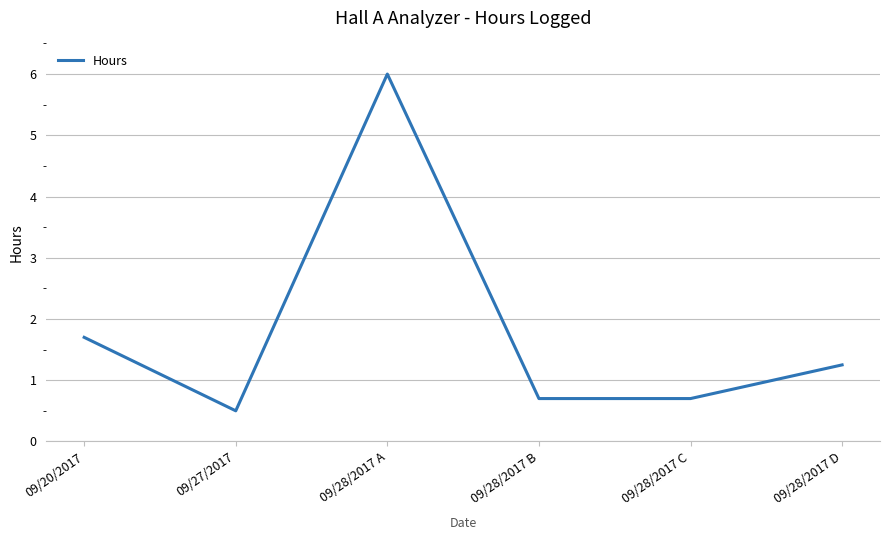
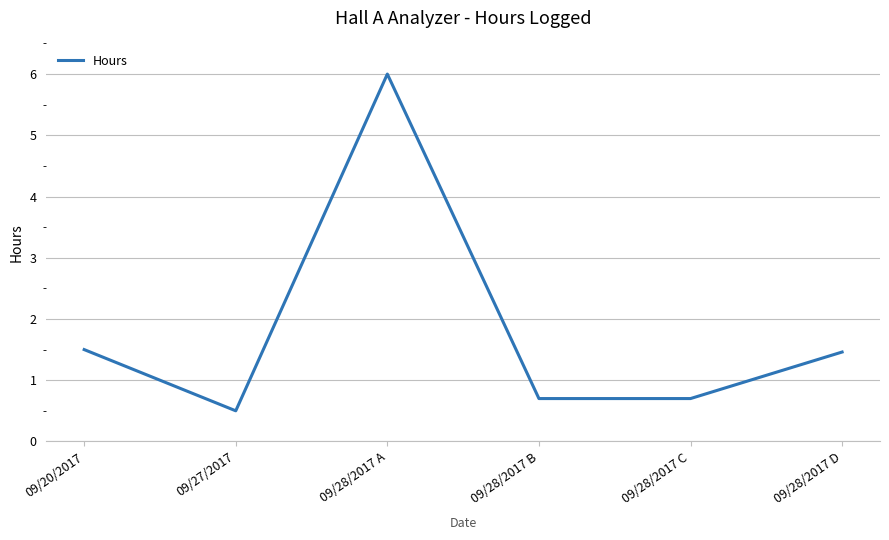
  {
-   "09/20/2017": 1.7,
+   "09/20/2017": 1.5,
    "09/27/2017": 0.5,
    "09/28/2017 A": 6.0,
    "09/28/2017 B": 0.7,
    "09/28/2017 C": 0.7,
-   "09/28/2017 D": 1.3
+   "09/28/2017 D": 1.5
  }
